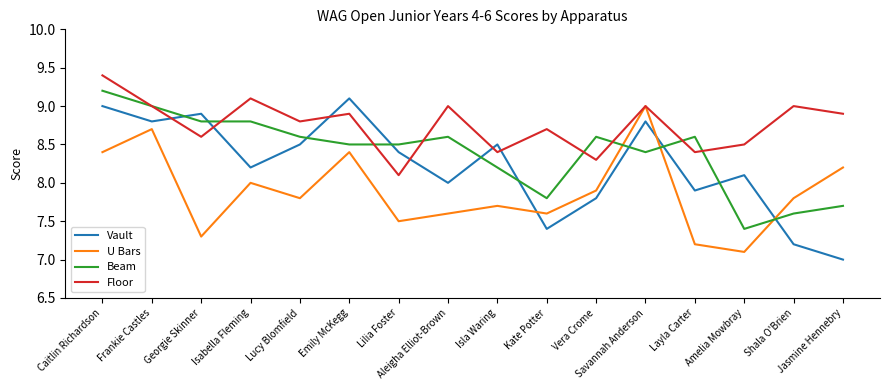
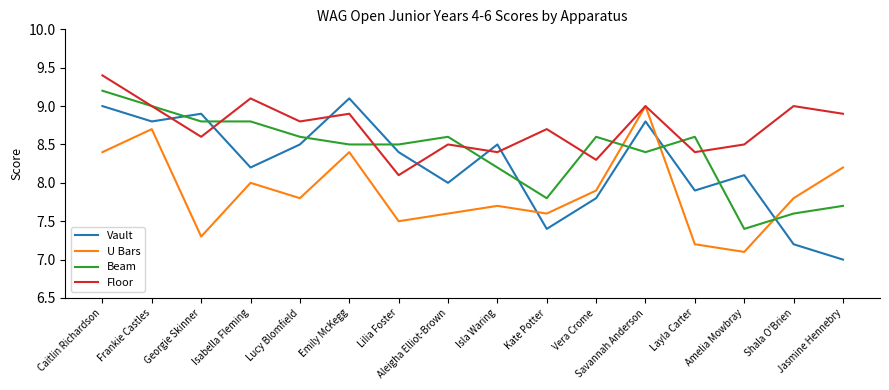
  {
    "Vault": {
      "Caitlin Richardson": 9.0,
      "Frankie Castles": 8.8,
      "Georgie Skinner": 8.9,
      "Isabella Fleming": 8.2,
      "Lucy Blomfield": 8.5,
      "Emily McKegg": 9.1,
      "Lilia Foster": 8.4,
      "Aleigha Elliot-Brown": 8.0,
      "Isla Waring": 8.5,
      "Kate Potter": 7.4,
      "Vera Crome": 7.8,
      "Savannah Anderson": 8.8,
      "Layla Carter": 7.9,
      "Amelia Mowbray": 8.1,
      "Shala O'Brien": 7.2,
      "Jasmine Hennebry": 7.0
    },
    "U Bars": {
      "Caitlin Richardson": 8.4,
      "Frankie Castles": 8.7,
      "Georgie Skinner": 7.3,
      "Isabella Fleming": 8.0,
      "Lucy Blomfield": 7.8,
      "Emily McKegg": 8.4,
      "Lilia Foster": 7.5,
      "Aleigha Elliot-Brown": 7.6,
      "Isla Waring": 7.7,
      "Kate Potter": 7.6,
      "Vera Crome": 7.9,
      "Layla Carter": 7.2,
      "Amelia Mowbray": 7.1,
      "Shala O'Brien": 7.8,
      "Jasmine Hennebry": 8.2
    },
    "Beam": {
      "Caitlin Richardson": 9.2,
      "Georgie Skinner": 8.8,
      "Isabella Fleming": 8.8,
      "Lucy Blomfield": 8.6,
      "Emily McKegg": 8.5,
      "Lilia Foster": 8.5,
      "Aleigha Elliot-Brown": 8.6,
      "Isla Waring": 8.2,
      "Kate Potter": 7.8,
      "Vera Crome": 8.6,
      "Savannah Anderson": 8.4,
      "Layla Carter": 8.6,
      "Amelia Mowbray": 7.4,
      "Shala O'Brien": 7.6,
      "Jasmine Hennebry": 7.7
    },
    "Floor": {
      "Caitlin Richardson": 9.4,
      "Georgie Skinner": 8.6,
      "Isabella Fleming": 9.1,
      "Lucy Blomfield": 8.8,
      "Emily McKegg": 8.9,
      "Lilia Foster": 8.1,
-     "Aleigha Elliot-Brown": 9.0,
+     "Aleigha Elliot-Brown": 8.5,
      "Isla Waring": 8.4,
      "Kate Potter": 8.7,
      "Vera Crome": 8.3,
      "Layla Carter": 8.4,
      "Amelia Mowbray": 8.5,
      "Shala O'Brien": 9.0,
      "Jasmine Hennebry": 8.9
    }
  }
